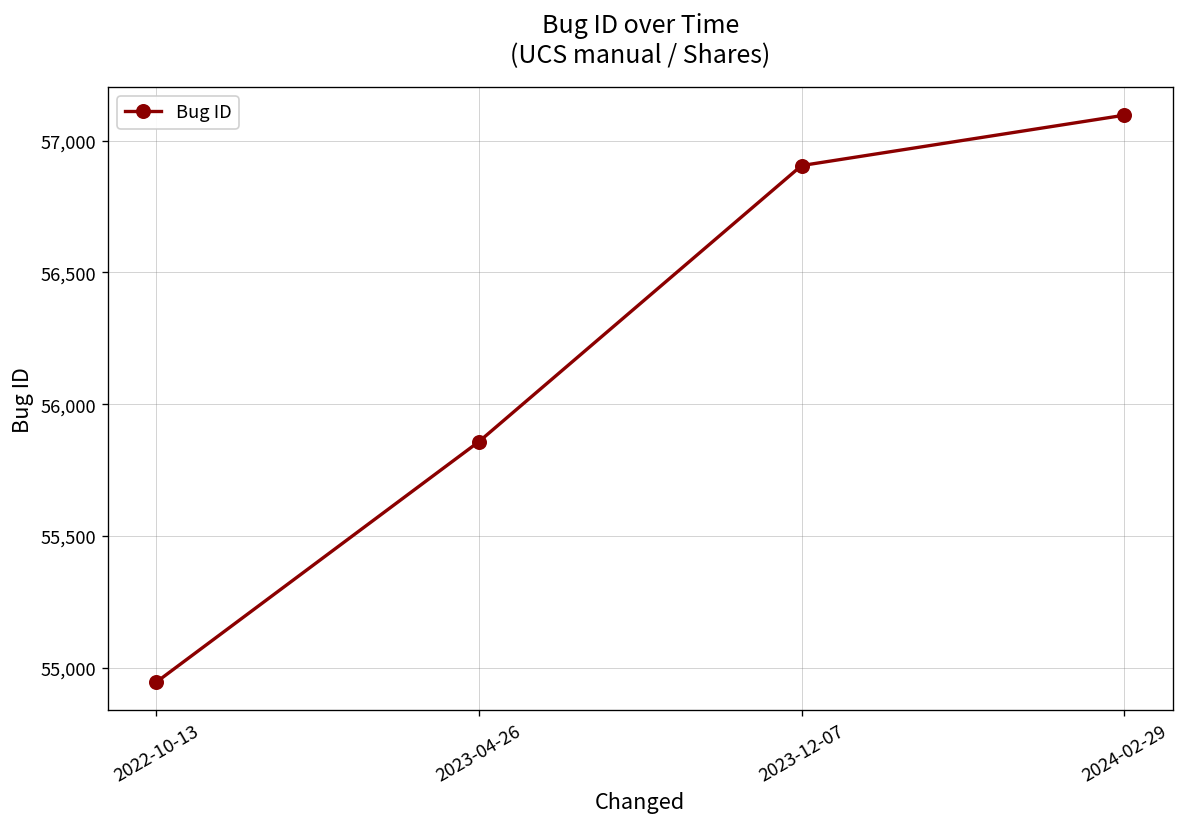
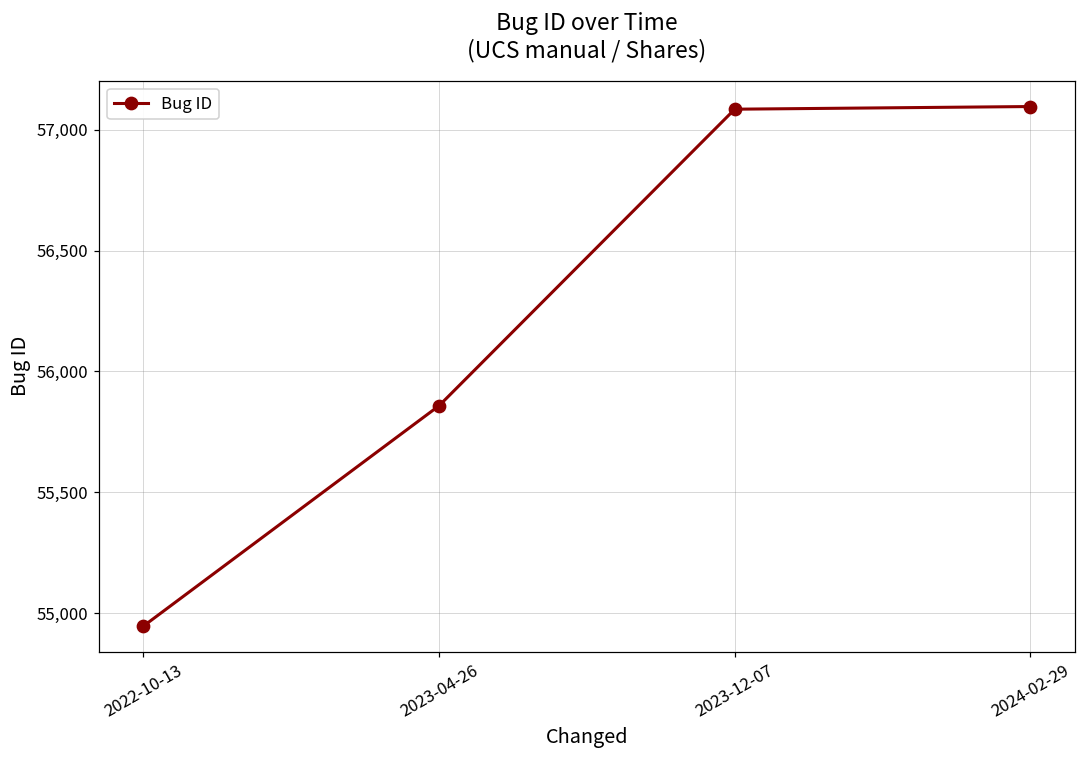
  {
    "2022-10-13": "54,950",
    "2023-04-26": "55,860",
-   "2023-12-07": "56,910",
+   "2023-12-07": "57,090",
    "2024-02-29": "57,100"
  }
